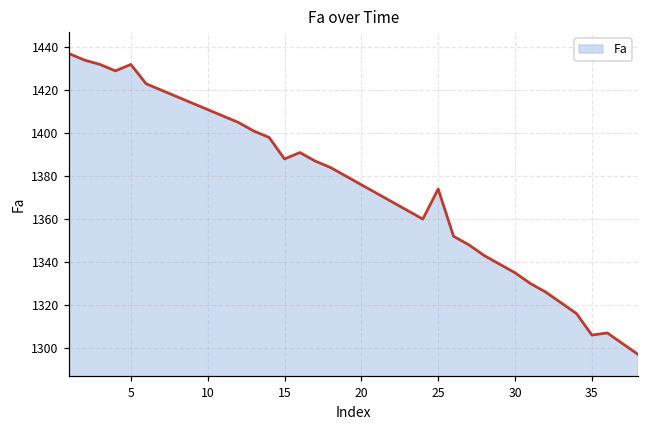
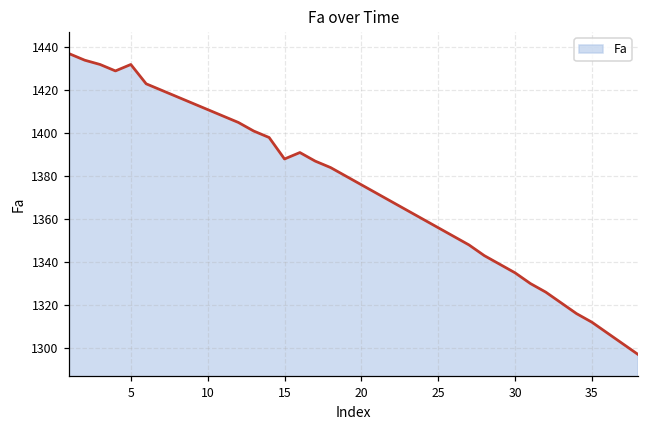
  {
    "5": 1432,
    "10": 1411,
    "15": 1388,
    "20": 1376,
-   "25": 1374,
+   "25": 1356,
    "30": 1335,
-   "35": 1306
+   "35": 1312
  }
